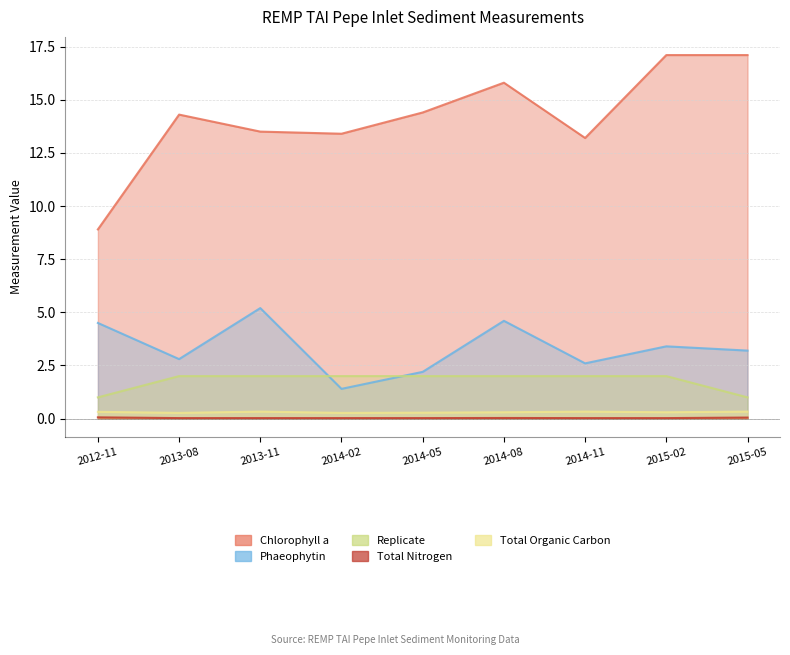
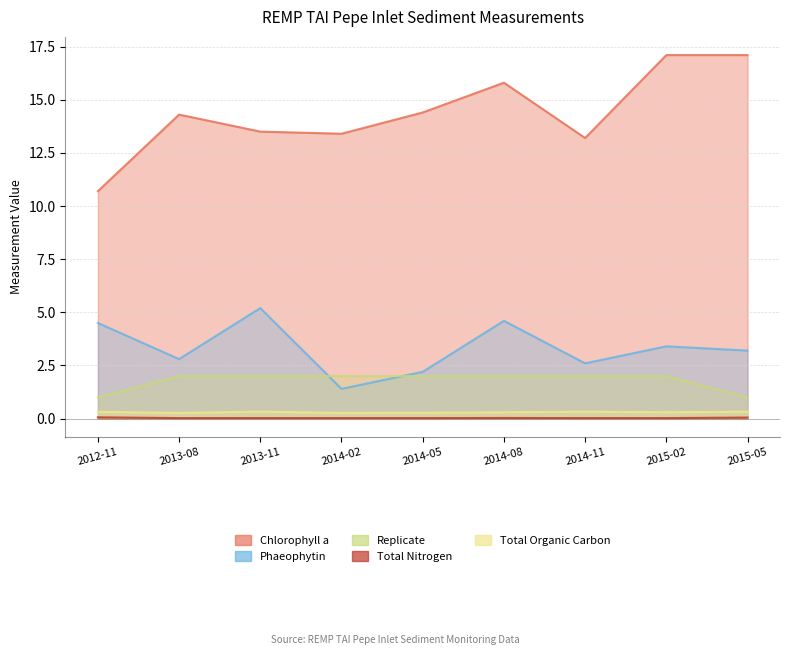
  {
    "Chlorophyll a": {
-     "2012-11": 8.9,
+     "2012-11": 10.7,
      "2013-08": 14.3,
      "2013-11": 13.5,
      "2014-02": 13.4,
      "2014-05": 14.4,
      "2014-08": 15.8,
      "2014-11": 13.2,
      "2015-02": 17.1,
      "2015-05": 17.1
    },
    "Phaeophytin": {
      "2012-11": 4.5,
      "2013-08": 2.8,
      "2013-11": 5.2,
      "2014-02": 1.4,
      "2014-05": 2.2,
      "2014-08": 4.6,
      "2014-11": 2.6,
      "2015-02": 3.4,
      "2015-05": 3.2
    },
    "Total Nitrogen": {
      "2012-11": 0.1,
      "2013-08": 0.0,
      "2013-11": 0.0,
      "2014-02": 0.0,
      "2014-05": 0.0,
      "2014-08": 0.0,
      "2014-11": 0.0,
      "2015-02": 0.0,
      "2015-05": 0.1
    }
  }
